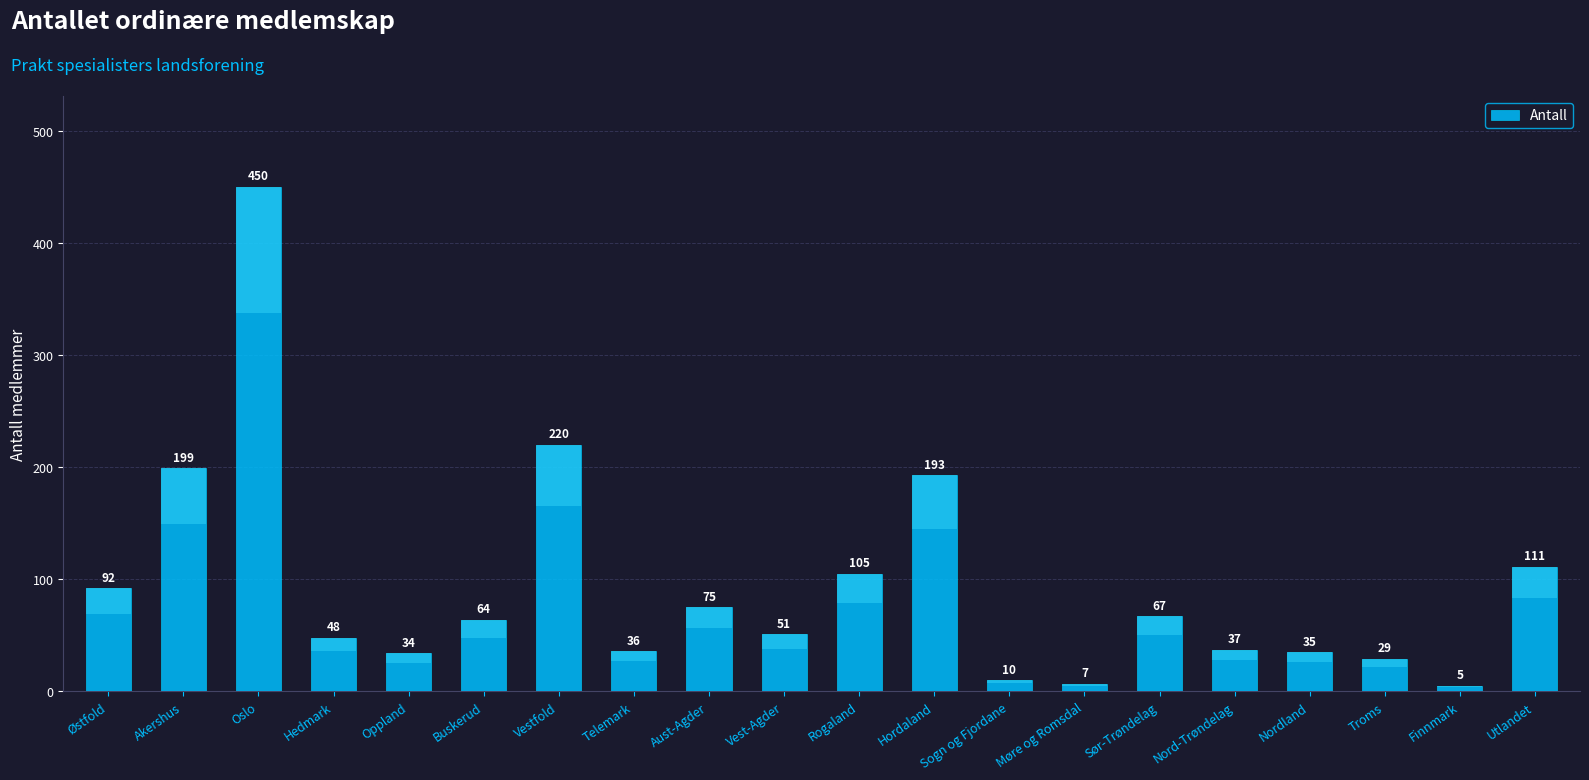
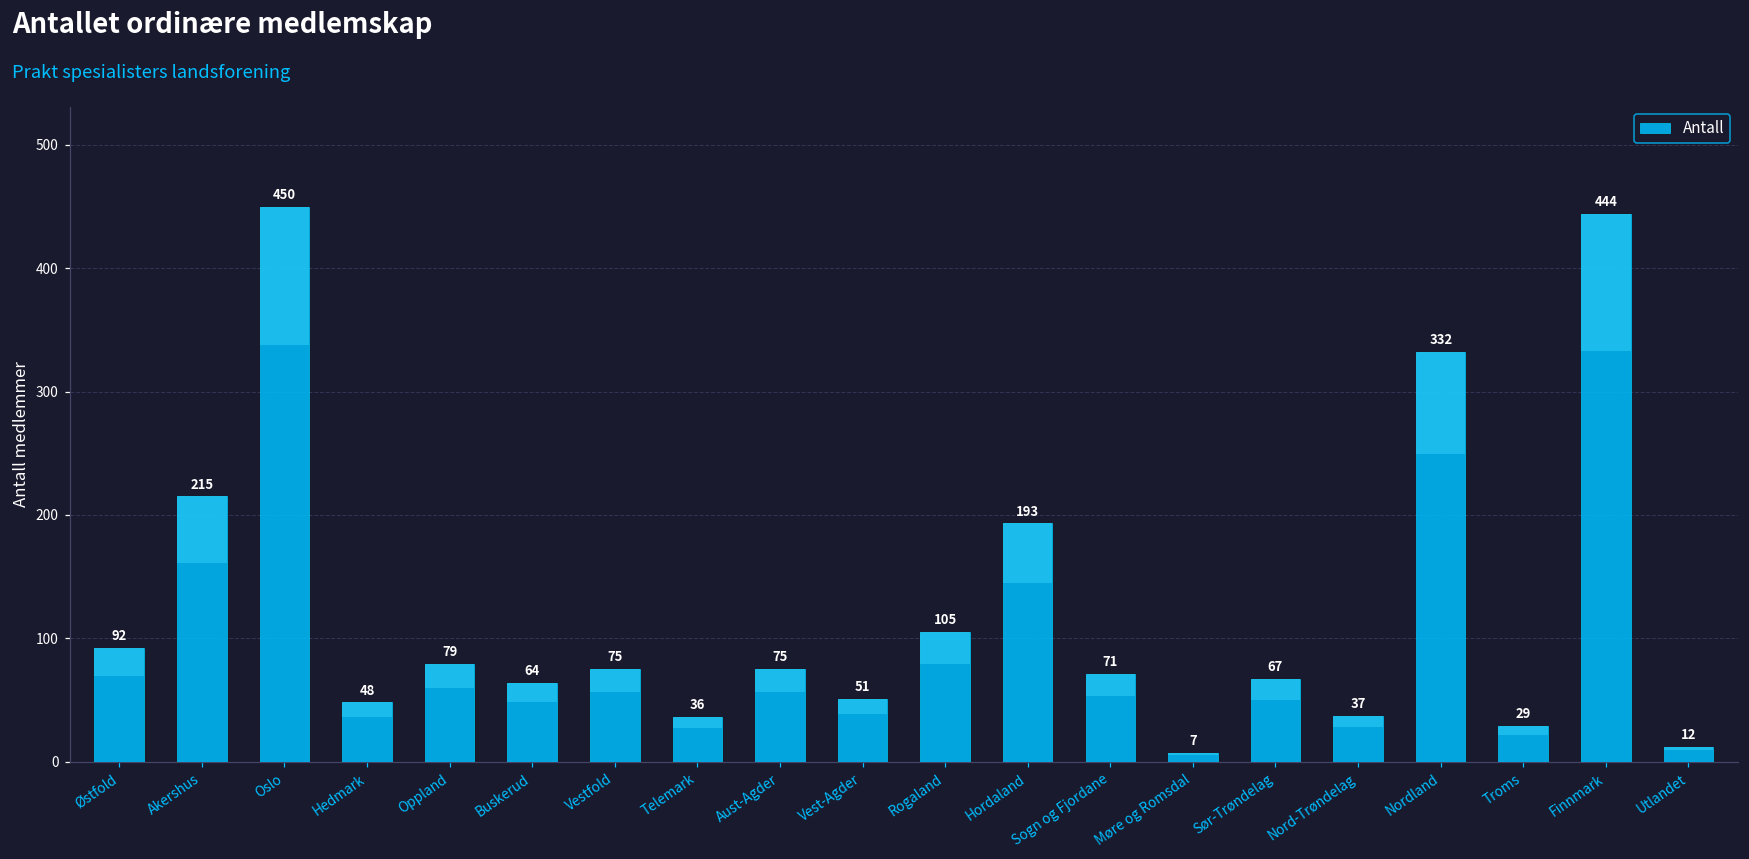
  {
    "Østfold": 92,
-   "Akershus": 199,
+   "Akershus": 215,
    "Oslo": 450,
    "Hedmark": 48,
-   "Oppland": 34,
+   "Oppland": 79,
    "Buskerud": 64,
-   "Vestfold": 220,
+   "Vestfold": 75,
    "Telemark": 36,
    "Aust-Agder": 75,
    "Vest-Agder": 51,
    "Rogaland": 105,
    "Hordaland": 193,
-   "Sogn og Fjordane": 10,
+   "Sogn og Fjordane": 71,
    "Møre og Romsdal": 7,
    "Sør-Trøndelag": 67,
    "Nord-Trøndelag": 37,
-   "Nordland": 35,
+   "Nordland": 332,
    "Troms": 29,
-   "Finnmark": 5,
-   "Utlandet": 111
+   "Finnmark": 444,
+   "Utlandet": 12
  }
